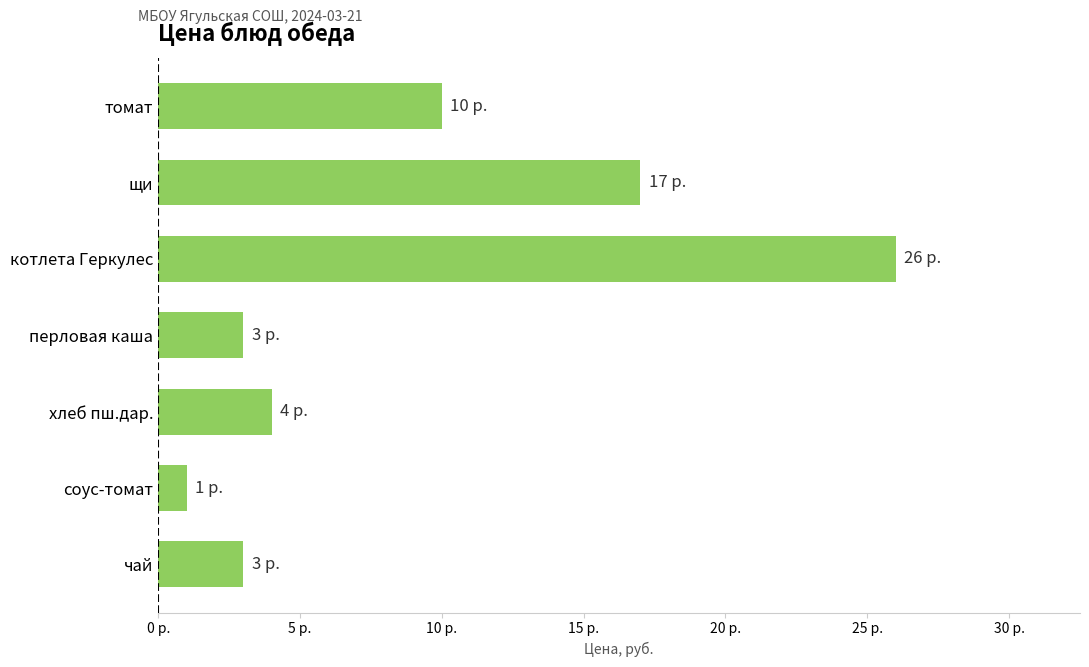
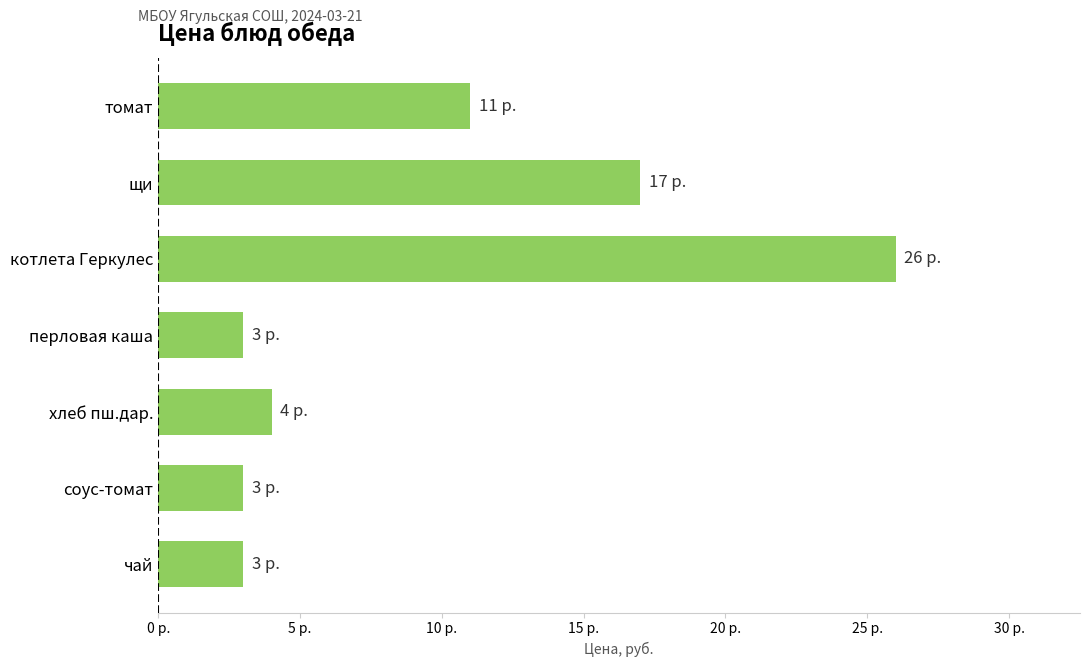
  {
-   "томат": 10,
+   "томат": 11,
    "щи": 17,
    "котлета Геркулес": 26,
    "перловая каша": 3,
    "хлеб пш.дар.": 4,
-   "соус-томат": 1,
+   "соус-томат": 3,
    "чай": 3
  }
